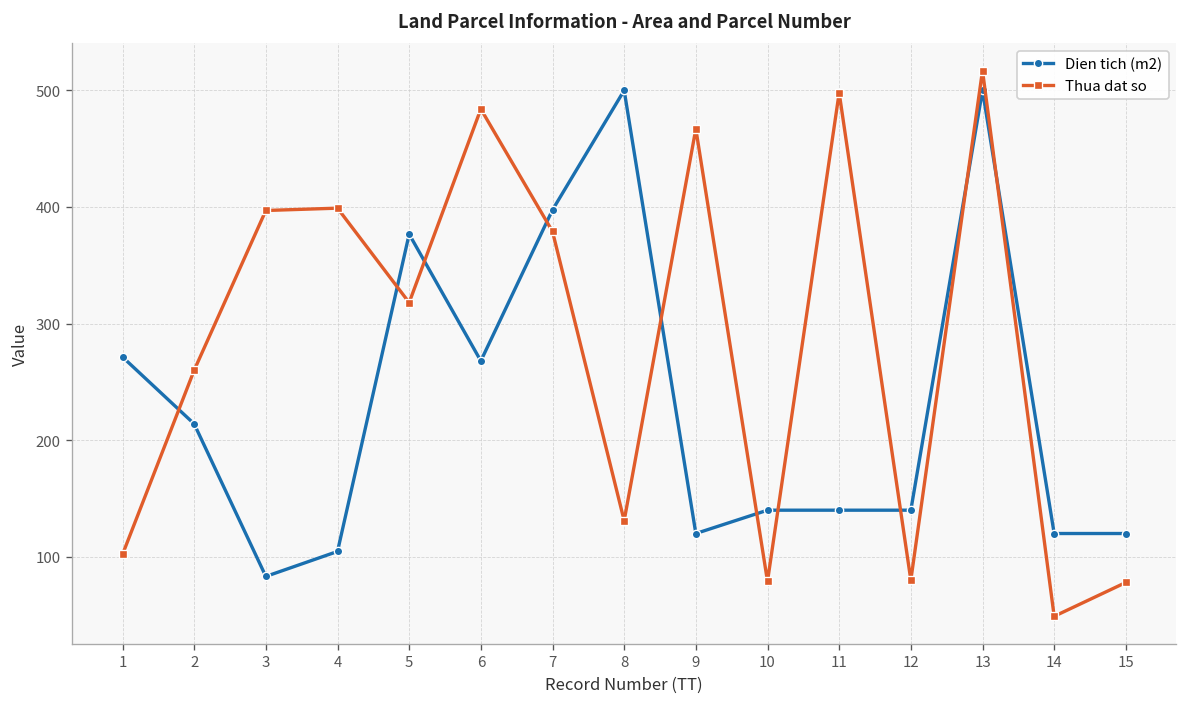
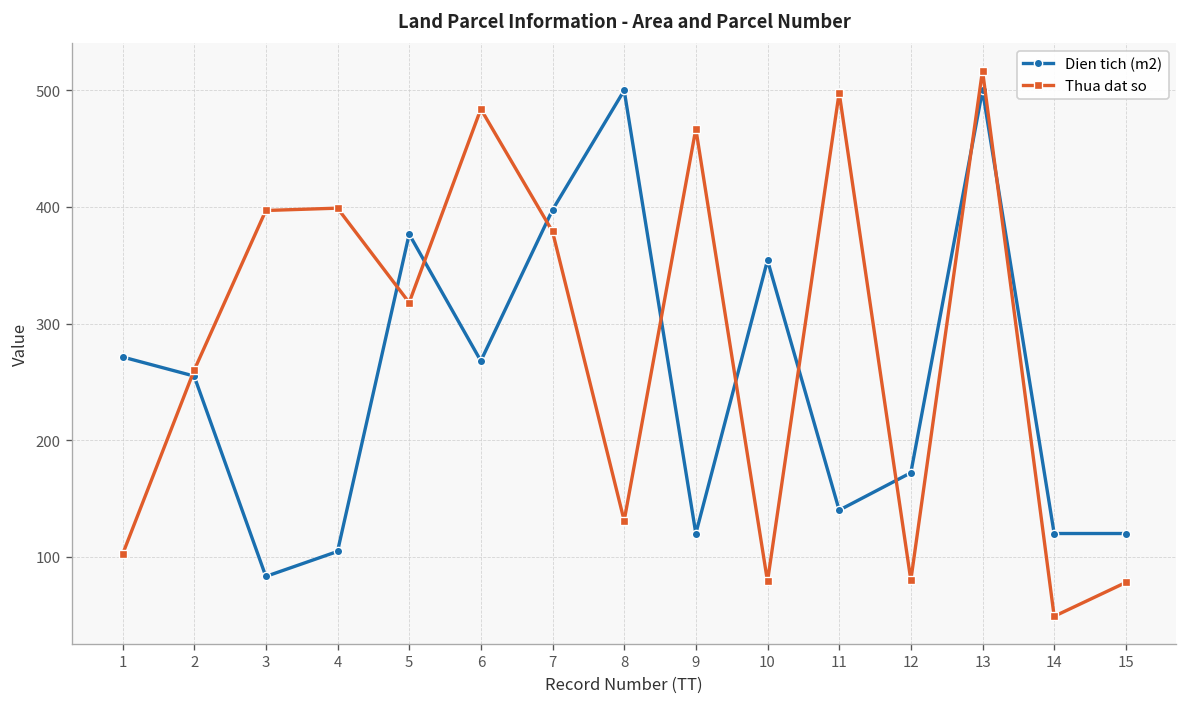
  {
    "Dien tich (m2)": {
      "1": 270,
-     "2": 210,
+     "2": 260,
      "3": 80,
      "4": 100,
      "5": 380,
      "6": 270,
      "7": 400,
      "8": 500,
      "9": 120,
-     "10": 140,
+     "10": 350,
      "11": 140,
-     "12": 140,
+     "12": 170,
      "13": 500,
      "14": 120,
      "15": 120
    },
    "Thua dat so": {
      "1": 100,
      "2": 260,
      "3": 400,
      "4": 400,
      "5": 320,
      "6": 480,
      "7": 380,
      "8": 130,
      "9": 470,
      "10": 80,
      "11": 500,
      "12": 80,
      "13": 520,
      "14": 50,
      "15": 80
    }
  }
